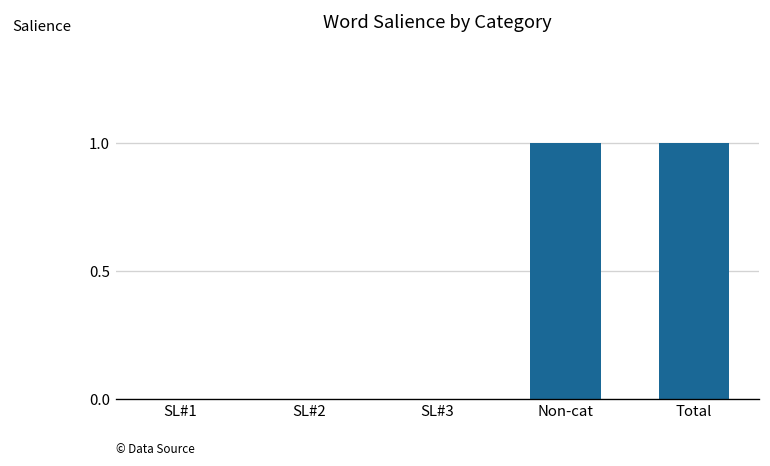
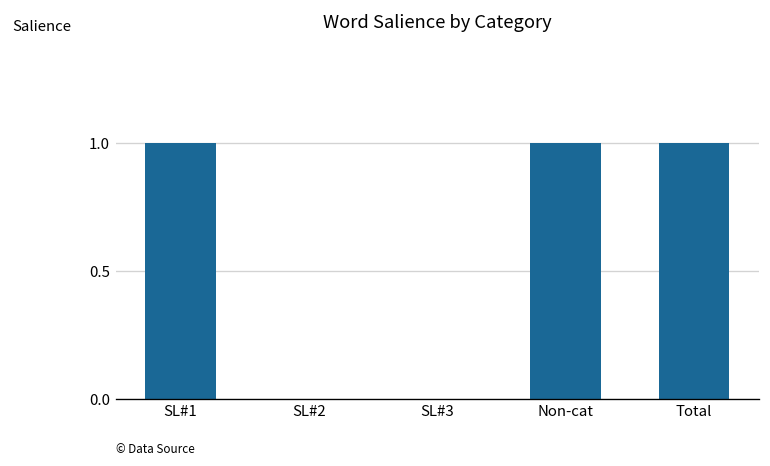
  {
-   "SL#1": 0,
+   "SL#1": 1,
    "SL#2": 0,
    "SL#3": 0,
    "Non-cat": 1,
    "Total": 1
  }
